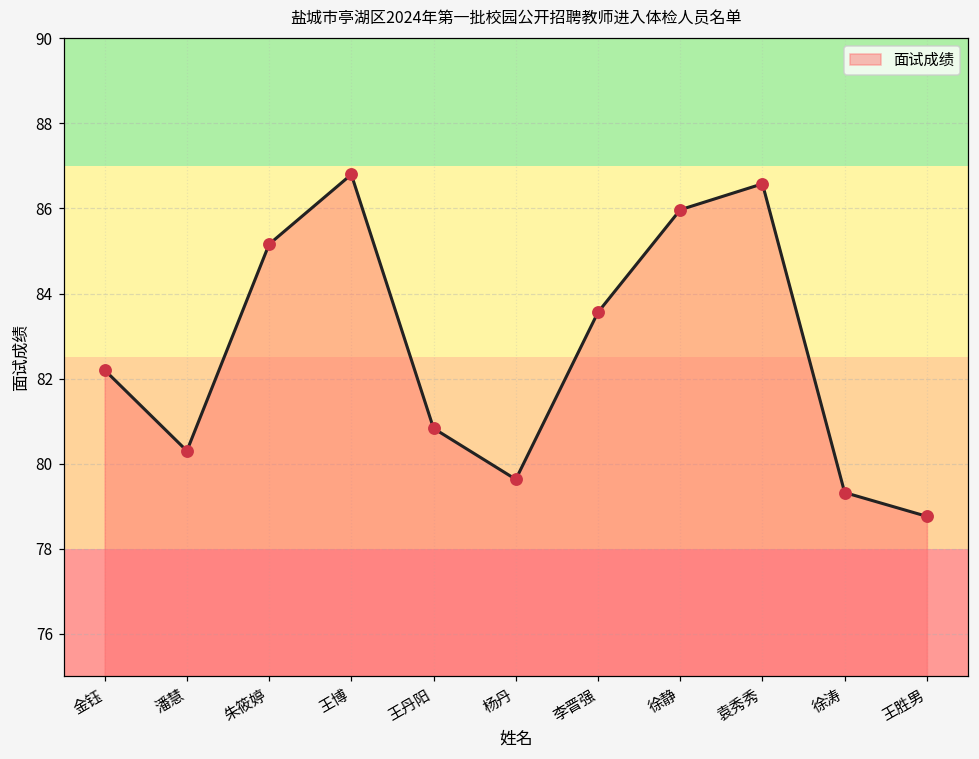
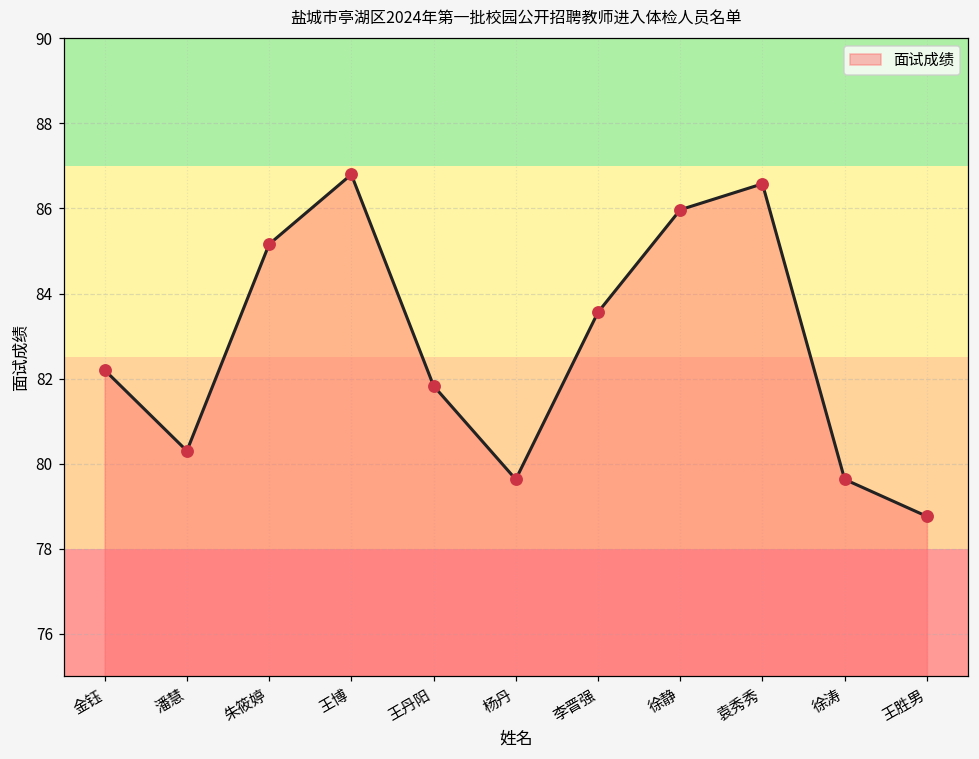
  {
    "金钰": 82.2,
    "潘慧": 80.3,
    "朱筱婷": 85.2,
    "王博": 86.8,
-   "王丹阳": 80.8,
+   "王丹阳": 81.8,
    "杨丹": 79.6,
    "李晋强": 83.6,
    "徐静": 86.0,
    "袁秀秀": 86.6,
-   "徐涛": 79.3,
+   "徐涛": 79.6,
    "王胜男": 78.8
  }
